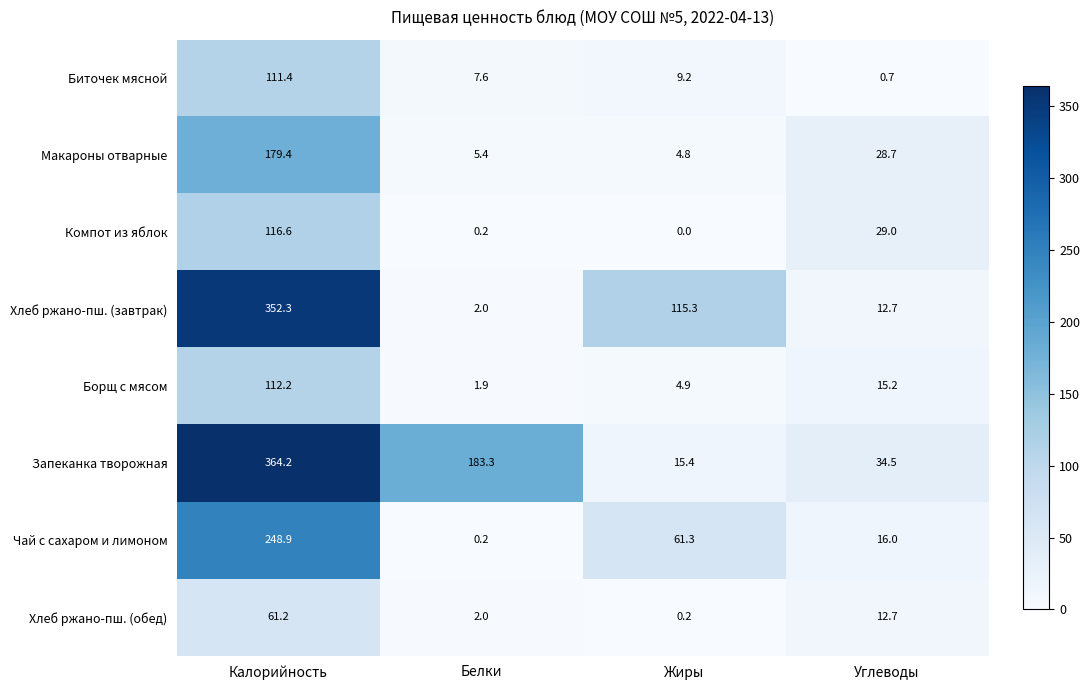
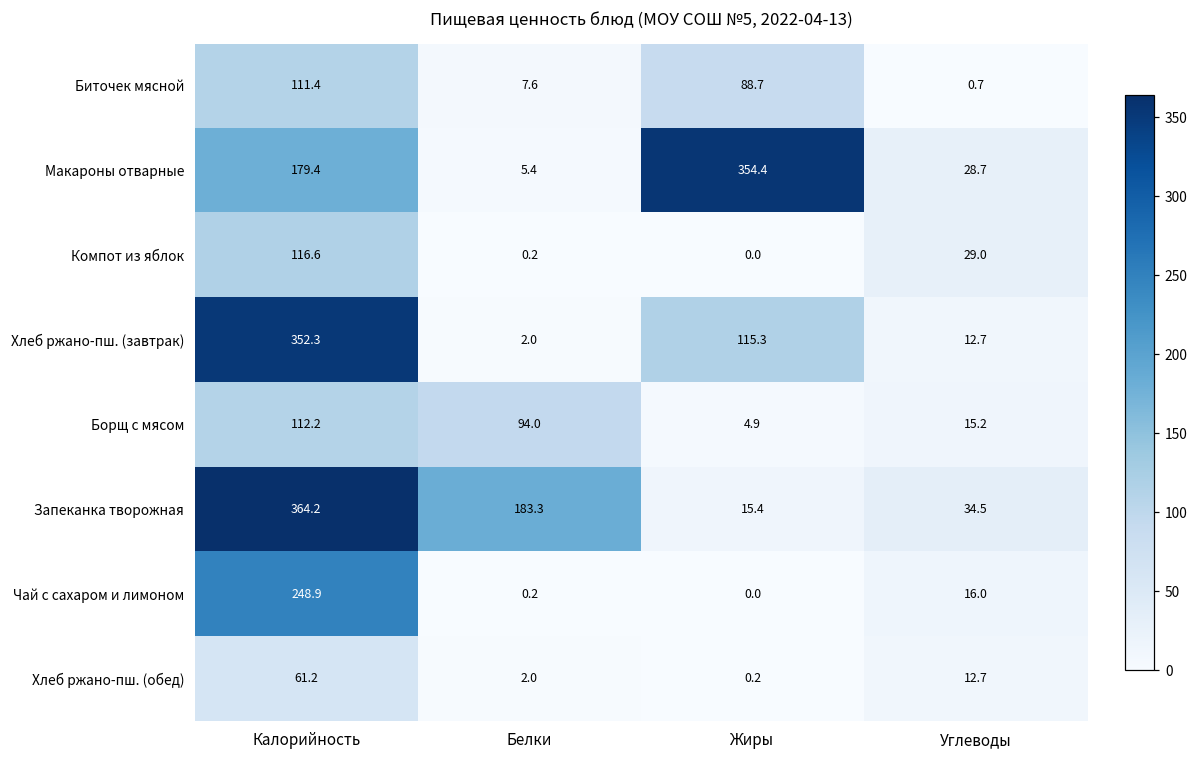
  {
    "Биточек мясной": {
      "Калорийность": 111.4,
      "Белки": 7.6,
-     "Жиры": 9.2,
+     "Жиры": 88.7,
      "Углеводы": 0.7
    },
    "Макароны отварные": {
      "Калорийность": 179.4,
      "Белки": 5.4,
-     "Жиры": 4.8,
+     "Жиры": 354.4,
      "Углеводы": 28.7
    },
    "Компот из яблок": {
      "Калорийность": 116.6,
      "Белки": 0.2,
      "Жиры": 0.0,
      "Углеводы": 29.0
    },
    "Хлеб ржано-пш. (завтрак)": {
      "Калорийность": 352.3,
      "Белки": 2.0,
      "Жиры": 115.3,
      "Углеводы": 12.7
    },
    "Борщ с мясом": {
      "Калорийность": 112.2,
-     "Белки": 1.9,
+     "Белки": 94.0,
      "Жиры": 4.9,
      "Углеводы": 15.2
    },
    "Запеканка творожная": {
      "Калорийность": 364.2,
      "Белки": 183.3,
      "Жиры": 15.4,
      "Углеводы": 34.5
    },
    "Чай с сахаром и лимоном": {
      "Калорийность": 248.9,
      "Белки": 0.2,
-     "Жиры": 61.3,
+     "Жиры": 0.0,
      "Углеводы": 16.0
    },
    "Хлеб ржано-пш. (обед)": {
      "Калорийность": 61.2,
      "Белки": 2.0,
      "Жиры": 0.2,
      "Углеводы": 12.7
    }
  }
